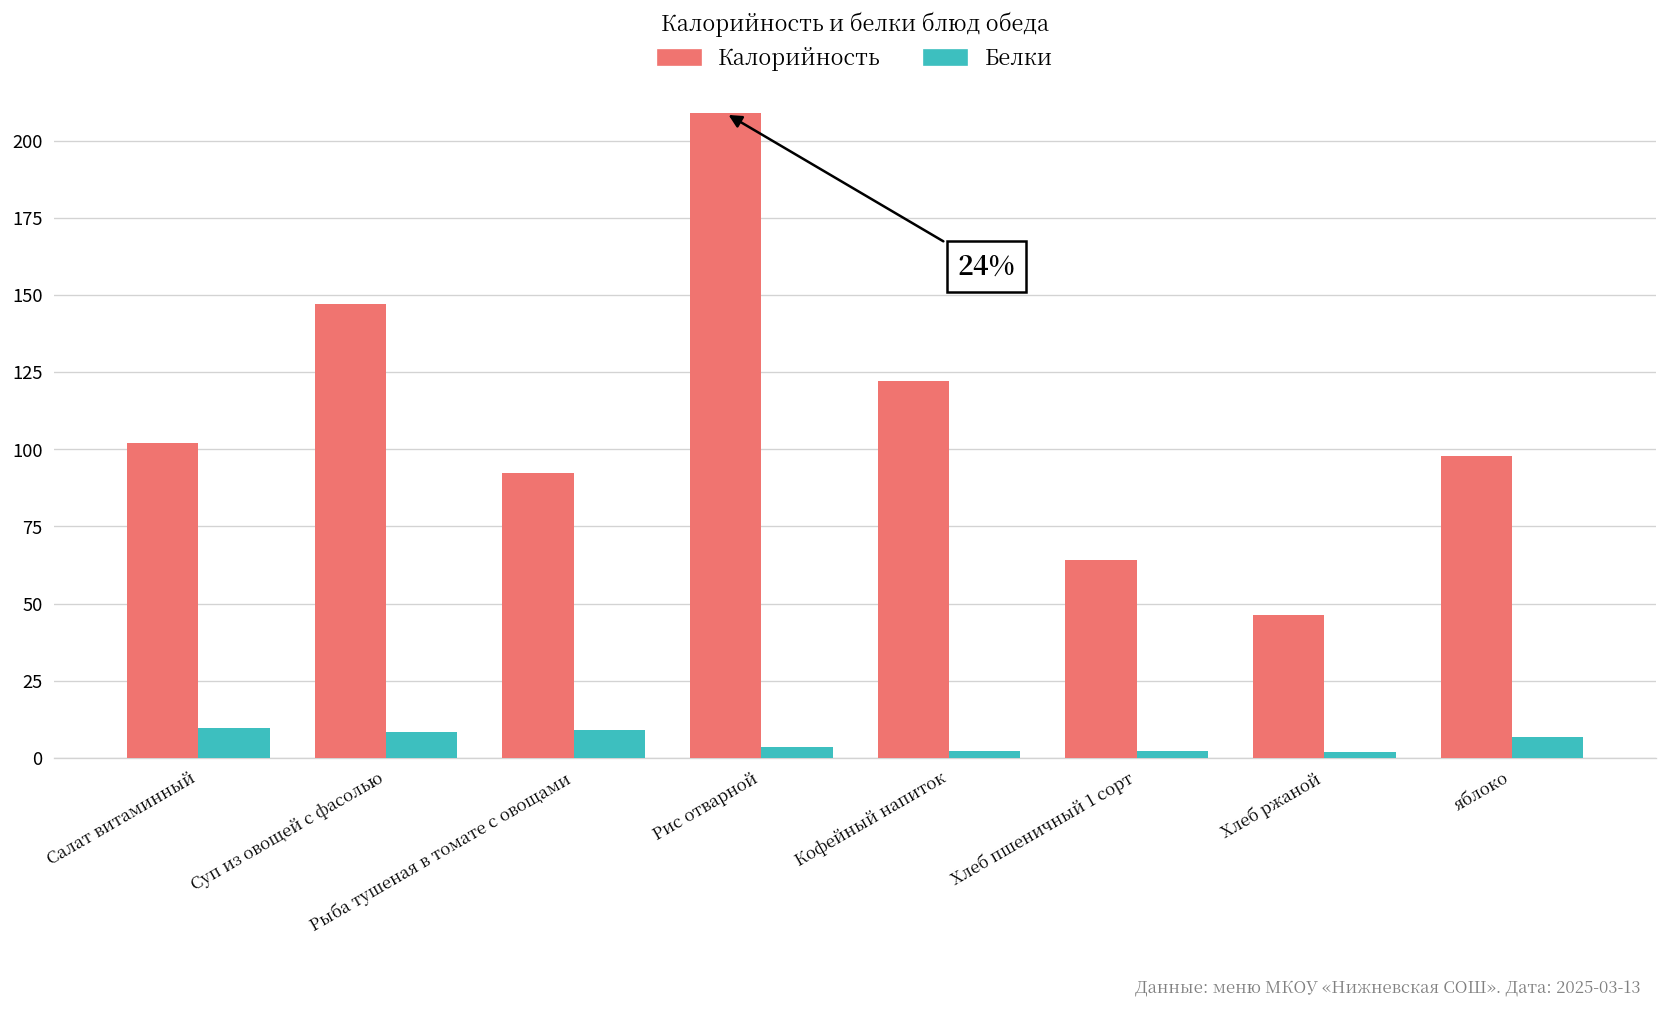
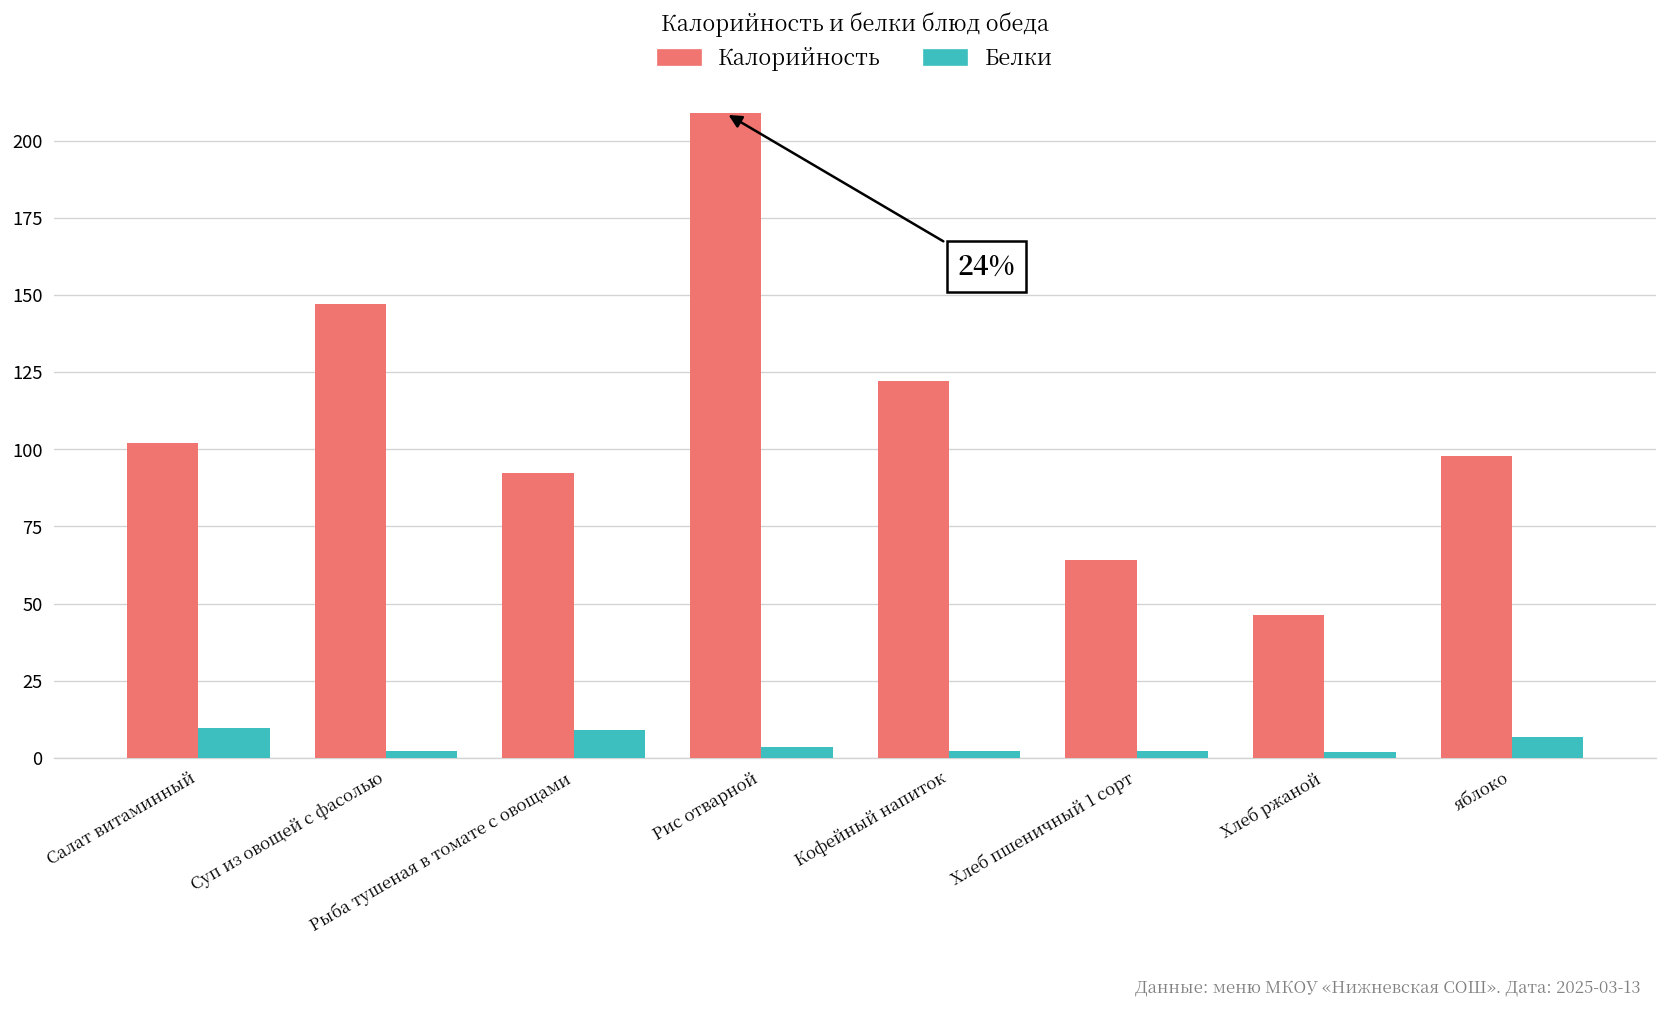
  {
    "Калорийность": {
      "Салат витаминный": 102,
      "Суп из овощей с фасолью": 147,
      "Рыба тушеная в томате с овощами": 92,
      "Кофейный напиток": 122,
      "Хлеб пшеничный 1 сорт": 64,
      "Хлеб ржаной": 46,
      "яблоко": 98
    },
    "Белки": {
      "Салат витаминный": 10,
-     "Суп из овощей с фасолью": 8,
+     "Суп из овощей с фасолью": 2,
      "Рыба тушеная в томате с овощами": 9,
      "Рис отварной": 4,
      "Кофейный напиток": 2,
      "Хлеб пшеничный 1 сорт": 2,
      "Хлеб ржаной": 2,
      "яблоко": 7
    }
  }
